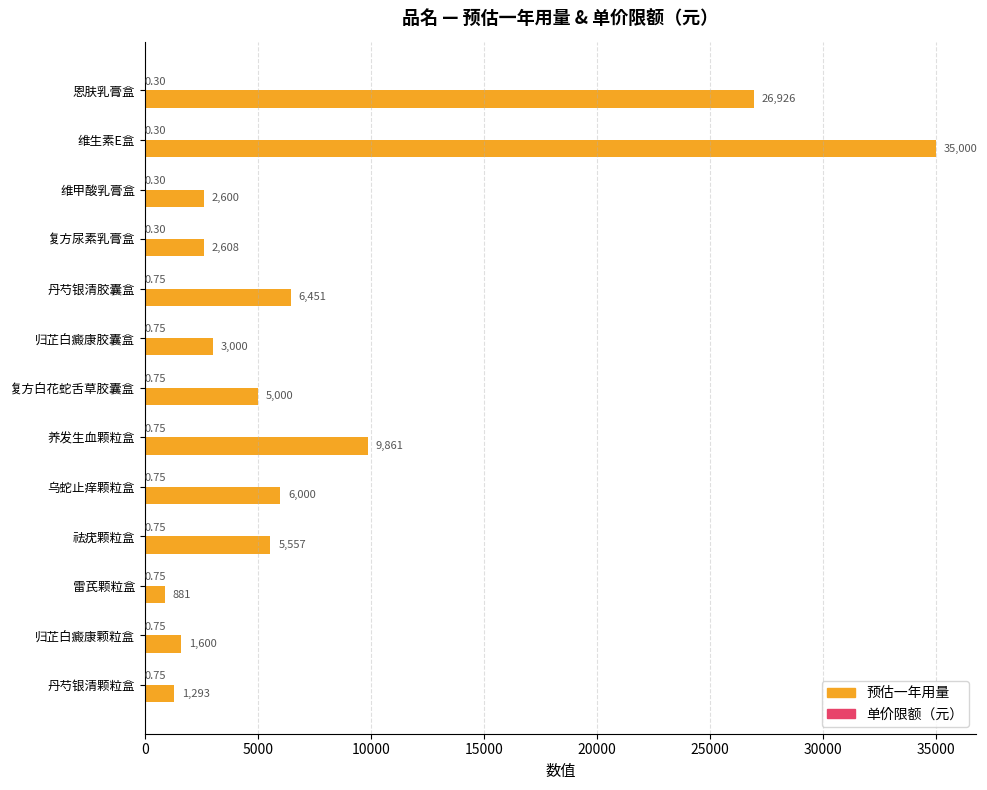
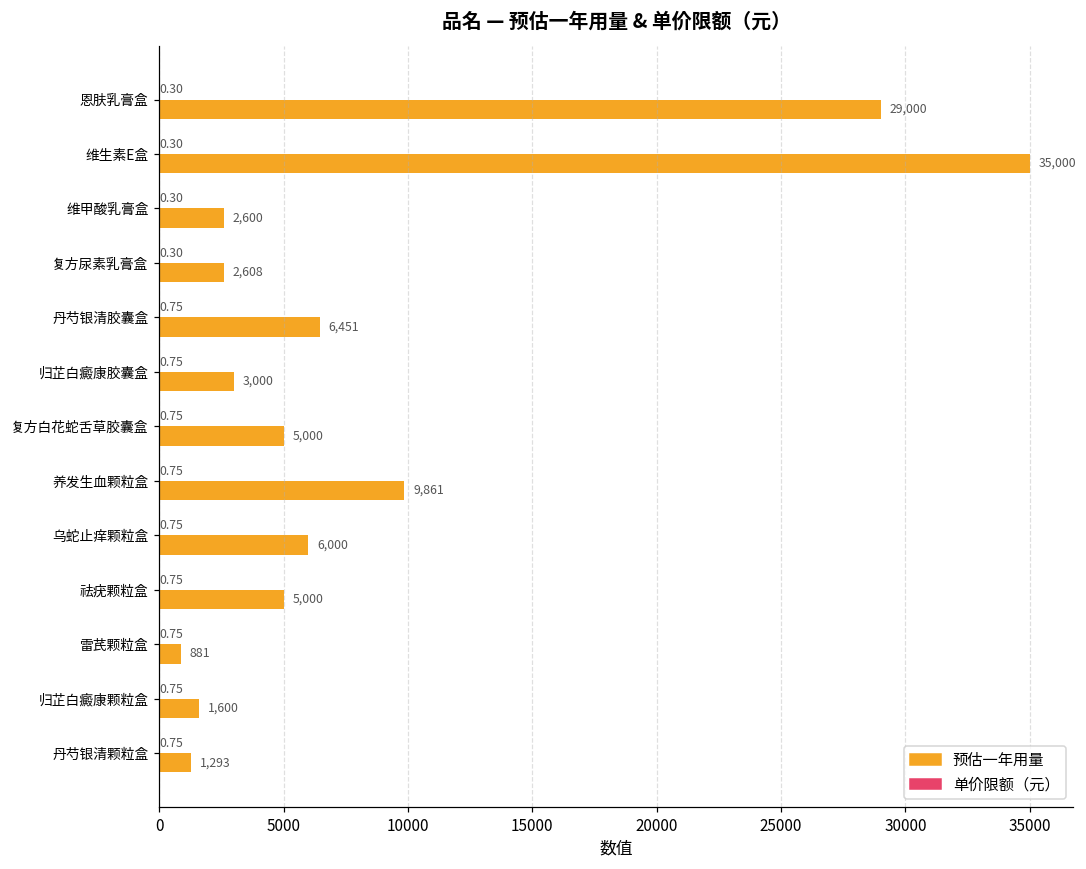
  {
    "预估一年用量": {
-     "恩肤乳膏盒": "26,926",
+     "恩肤乳膏盒": "29,000",
      "维生素E盒": "35,000",
      "维甲酸乳膏盒": "2,600",
      "复方尿素乳膏盒": "2,608",
      "丹芍银清胶囊盒": "6,451",
      "归芷白癜康胶囊盒": "3,000",
      "复方白花蛇舌草胶囊盒": "5,000",
      "养发生血颗粒盒": "9,861",
      "乌蛇止痒颗粒盒": "6,000",
-     "祛疣颗粒盒": "5,557",
+     "祛疣颗粒盒": "5,000",
      "雷芪颗粒盒": "881",
      "归芷白癜康颗粒盒": "1,600",
      "丹芍银清颗粒盒": "1,293"
    },
    "单价限额（元）": {
      "恩肤乳膏盒": "0.30",
      "维生素E盒": "0.30",
      "维甲酸乳膏盒": "0.30",
      "复方尿素乳膏盒": "0.30",
      "丹芍银清胶囊盒": "0.75",
      "归芷白癜康胶囊盒": "0.75",
      "复方白花蛇舌草胶囊盒": "0.75",
      "养发生血颗粒盒": "0.75",
      "乌蛇止痒颗粒盒": "0.75",
      "祛疣颗粒盒": "0.75",
      "雷芪颗粒盒": "0.75",
      "归芷白癜康颗粒盒": "0.75",
      "丹芍银清颗粒盒": "0.75"
    }
  }
